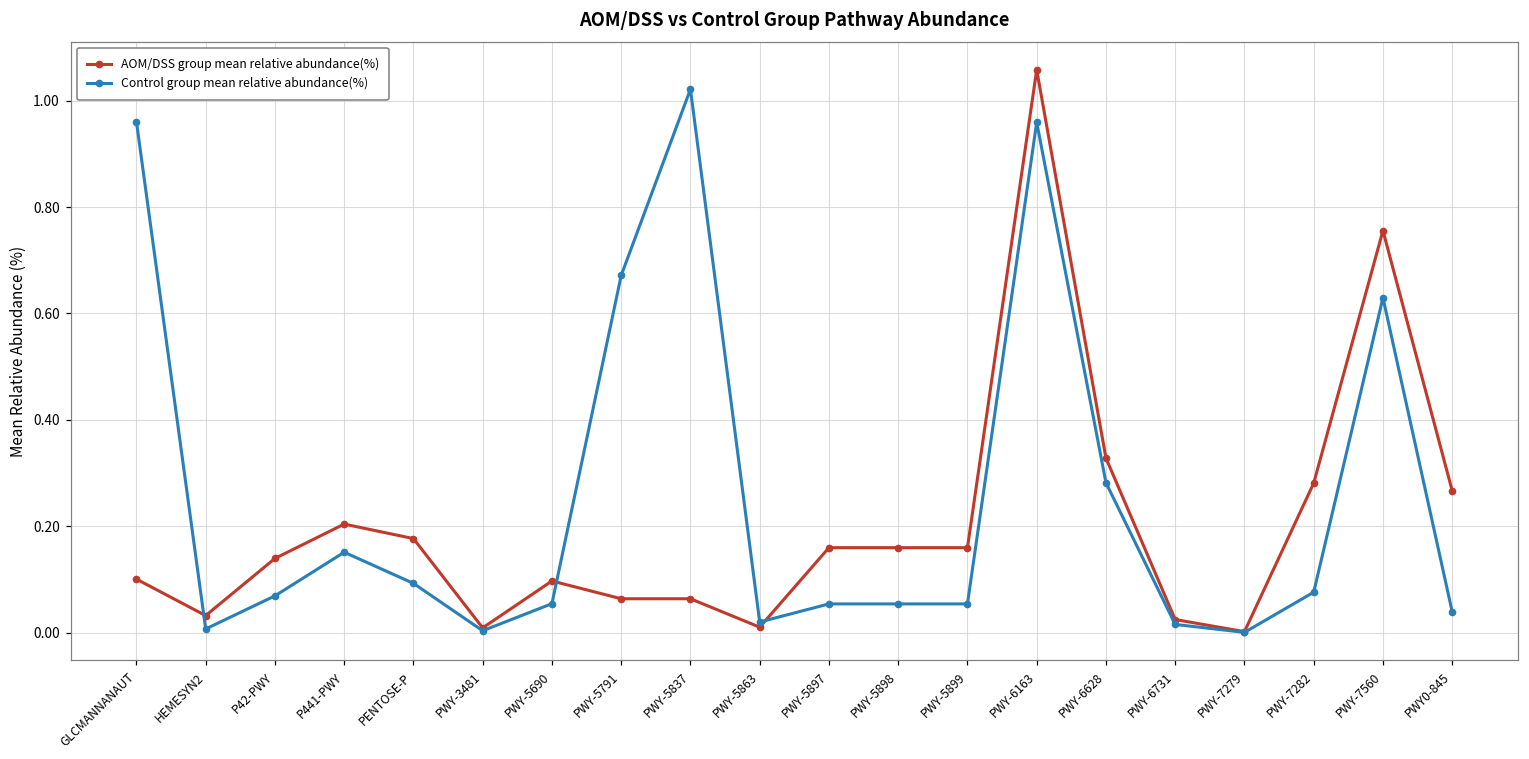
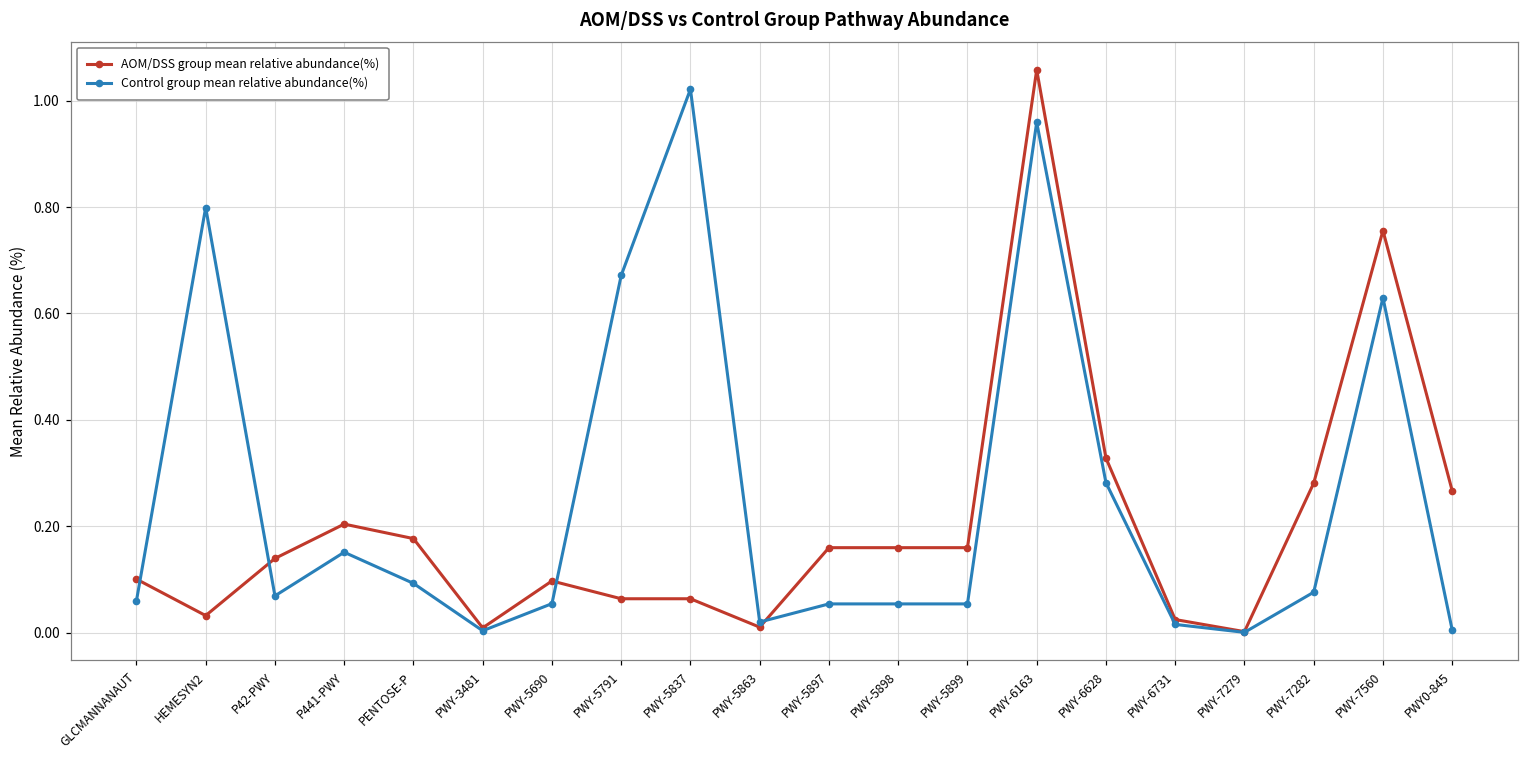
  {
    "AOM/DSS group mean relative abundance(%)": {
      "GLCMANNANAUT": 0.10,
      "HEMESYN2": 0.03,
      "P42-PWY": 0.14,
      "P441-PWY": 0.20,
      "PENTOSE-P": 0.18,
      "PWY-3481": 0.01,
      "PWY-5690": 0.10,
      "PWY-5791": 0.06,
      "PWY-5837": 0.06,
      "PWY-5863": 0.01,
      "PWY-5897": 0.16,
      "PWY-5898": 0.16,
      "PWY-5899": 0.16,
      "PWY-6163": 1.06,
      "PWY-6628": 0.33,
      "PWY-6731": 0.02,
      "PWY-7282": 0.28,
      "PWY-7560": 0.76,
      "PWY0-845": 0.27
    },
    "Control group mean relative abundance(%)": {
-     "GLCMANNANAUT": 0.96,
-     "HEMESYN2": 0.01,
+     "GLCMANNANAUT": 0.06,
+     "HEMESYN2": 0.80,
      "P42-PWY": 0.07,
      "P441-PWY": 0.15,
      "PENTOSE-P": 0.09,
      "PWY-3481": 0.00,
      "PWY-5690": 0.05,
      "PWY-5791": 0.67,
      "PWY-5837": 1.02,
      "PWY-5863": 0.02,
      "PWY-5897": 0.05,
      "PWY-5898": 0.05,
      "PWY-5899": 0.05,
      "PWY-6163": 0.96,
      "PWY-6628": 0.28,
      "PWY-6731": 0.02,
      "PWY-7282": 0.08,
      "PWY-7560": 0.63,
-     "PWY0-845": 0.04
+     "PWY0-845": 0.00
    }
  }
